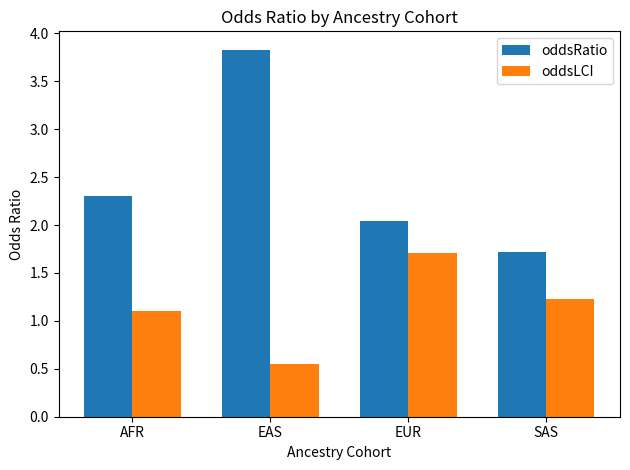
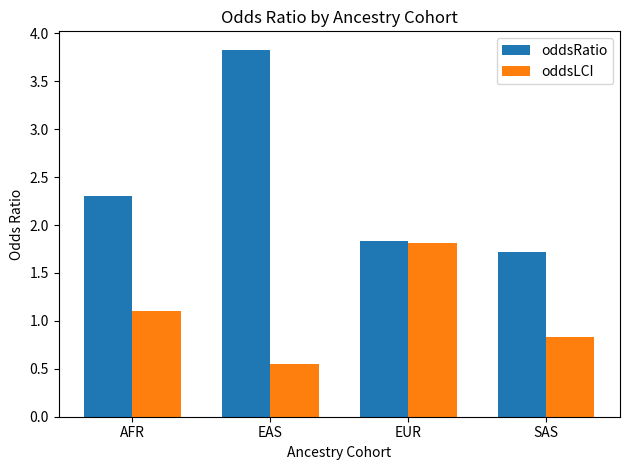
  {
    "oddsRatio": {
      "AFR": 2.3,
      "EAS": 3.8,
-     "EUR": 2.0,
+     "EUR": 1.8,
      "SAS": 1.7
    },
    "oddsLCI": {
      "AFR": 1.1,
      "EAS": 0.5,
-     "EUR": 1.7,
-     "SAS": 1.2
+     "EUR": 1.8,
+     "SAS": 0.8
    }
  }
